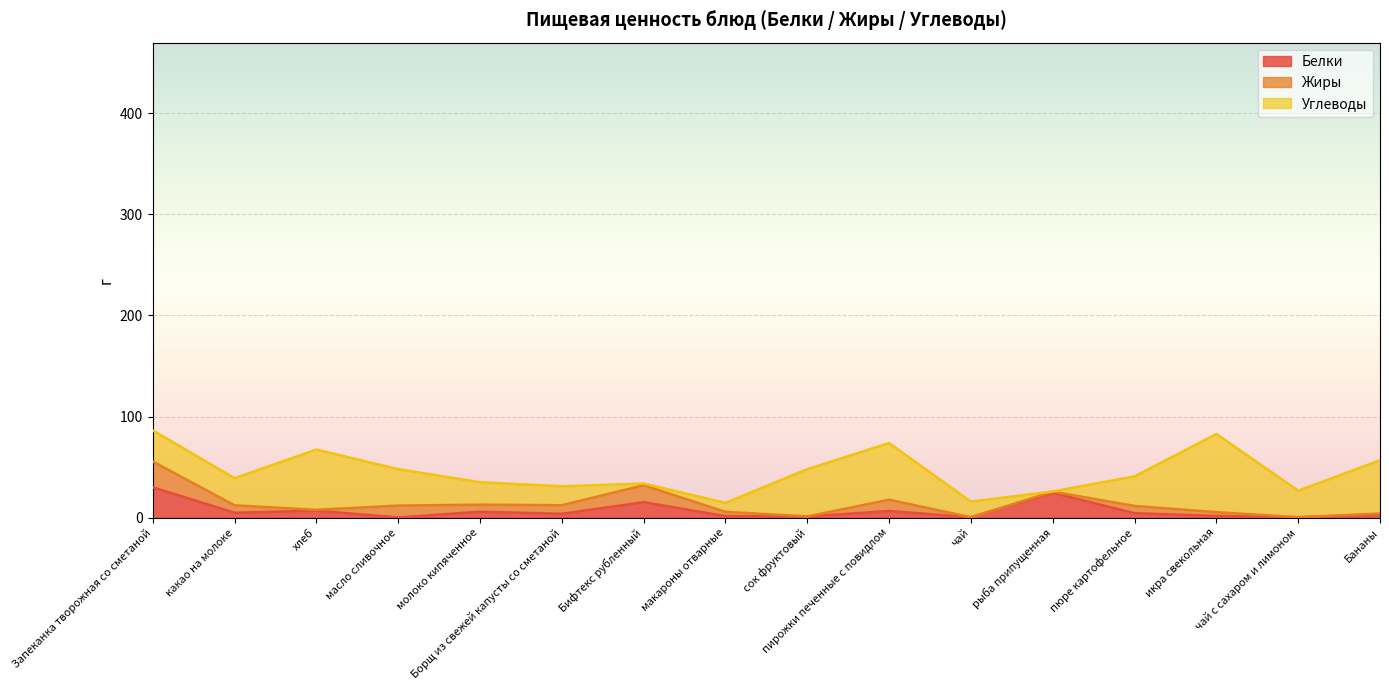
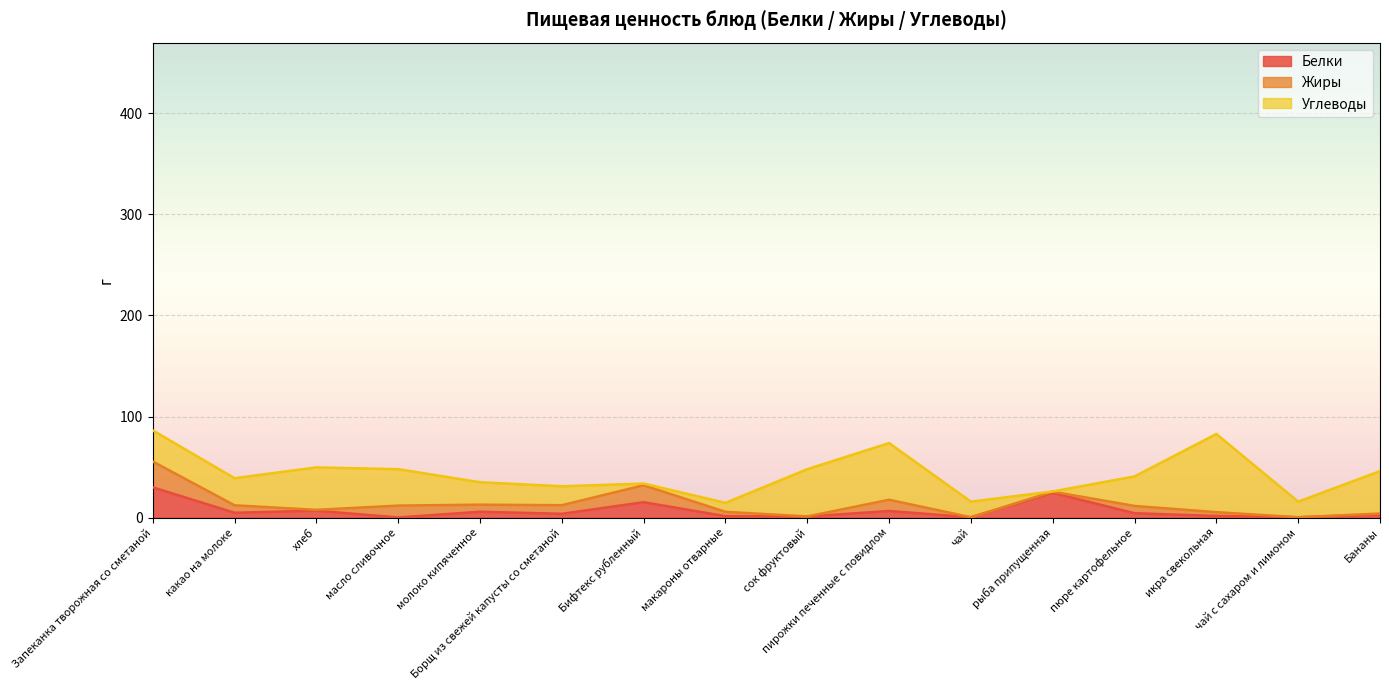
  {
    "Углеводы": {
      "Запеканка творожная со сметаной": 31,
      "какао на молоке": 27,
-     "хлеб": 60,
+     "хлеб": 42,
      "масло сливочное": 36,
      "молоко кипяченное": 22,
      "Борщ из свежей капусты со сметаной": 19,
      "макароны отварные": 9,
      "сок фруктовый": 47,
      "пирожки печенные с повидлом": 56,
      "чай": 15,
      "пюре картофельное": 29,
      "икра свекольная": 77,
-     "чай с сахаром и лимоном": 26,
-     "Бананы": 53
+     "чай с сахаром и лимоном": 15,
+     "Бананы": 42
    }
  }
